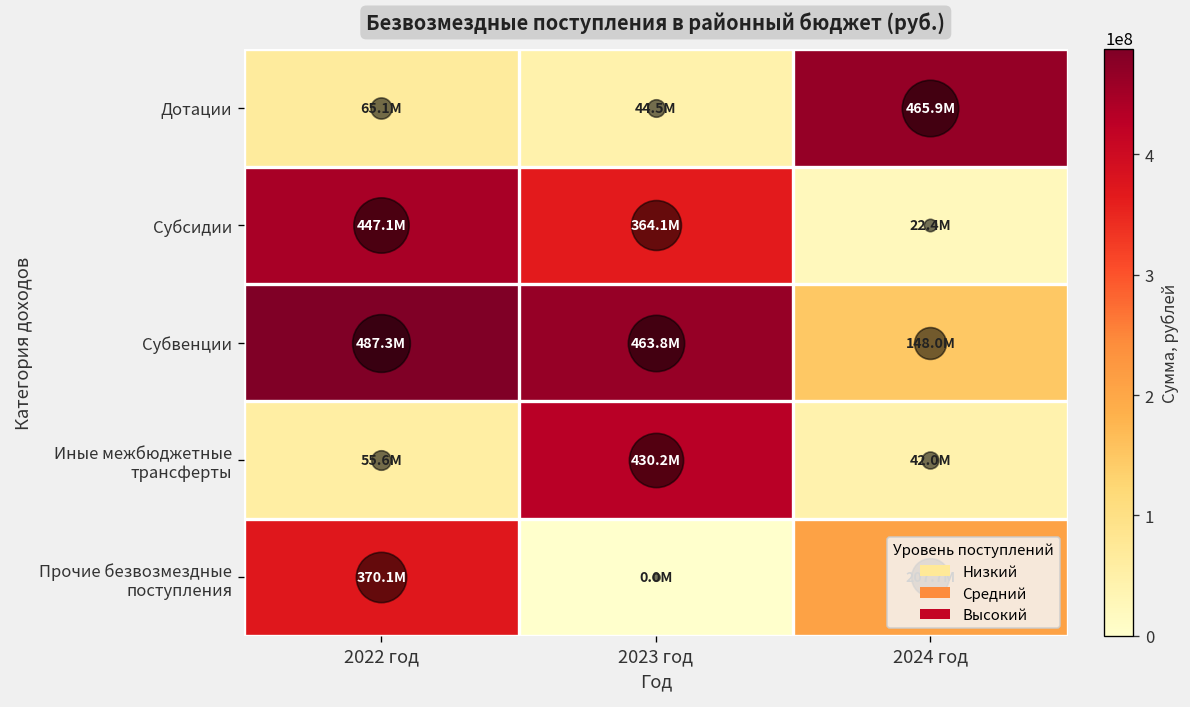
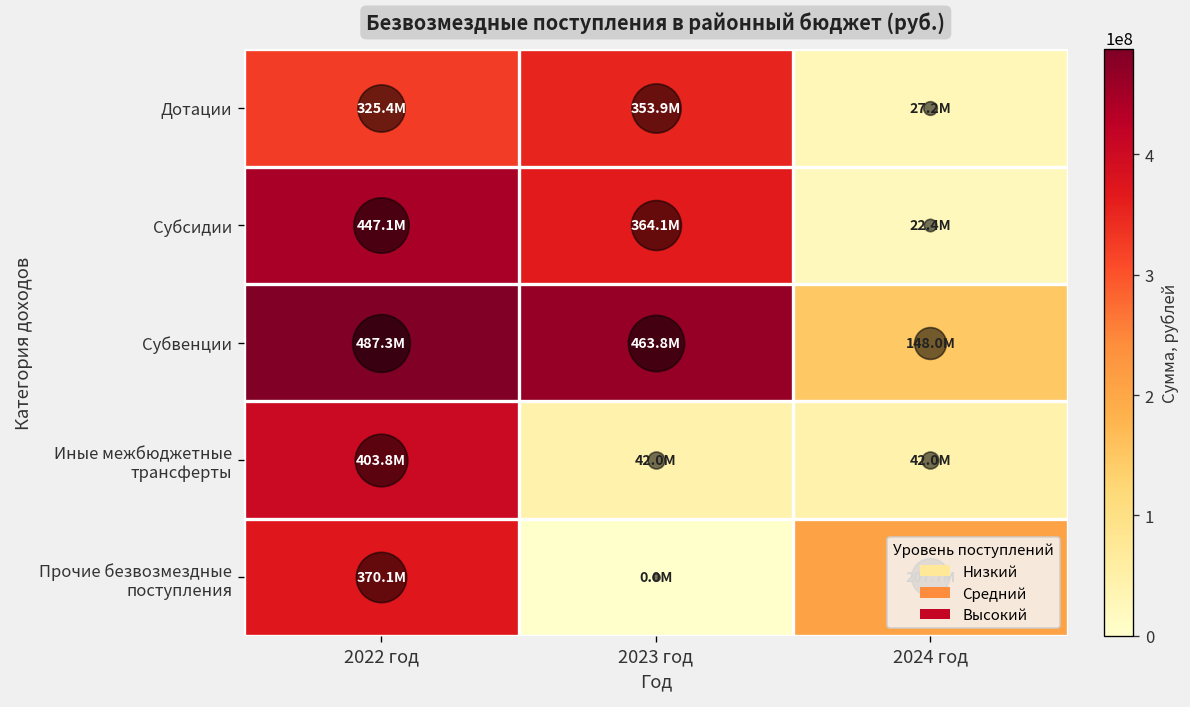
  {
    "Дотации": {
-     "2022 год": "65.1M",
-     "2023 год": "44.5M",
-     "2024 год": "465.9M"
+     "2022 год": "325.4M",
+     "2023 год": "353.9M",
+     "2024 год": "27.2M"
    },
    "Иные межбюджетные трансферты": {
-     "2022 год": "55.6M",
-     "2023 год": "430.2M"
+     "2022 год": "403.8M",
+     "2023 год": "42.0M"
    }
  }
